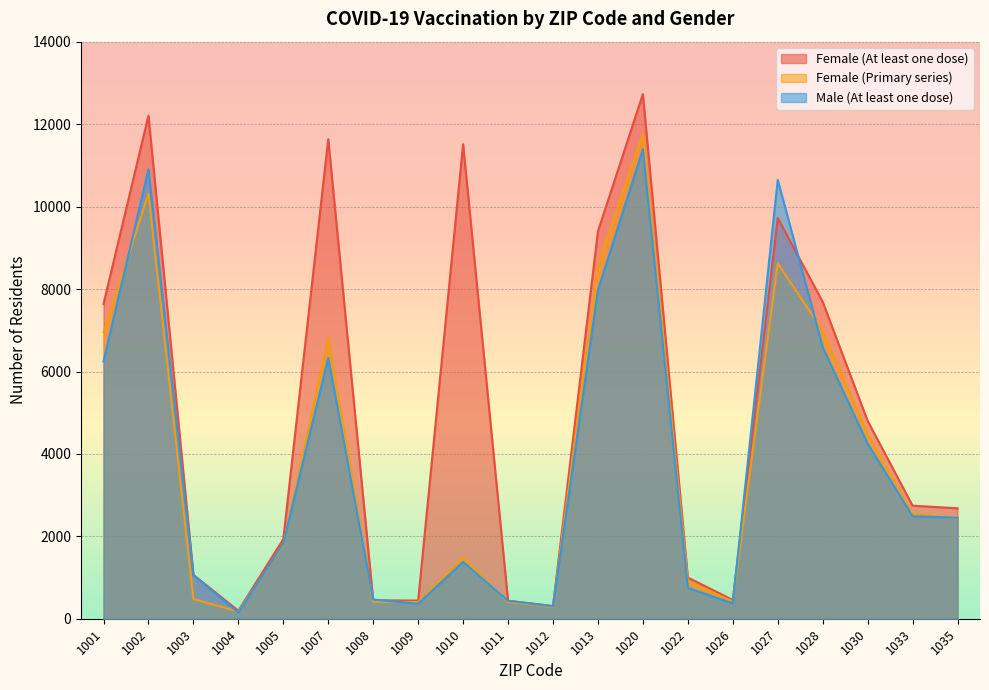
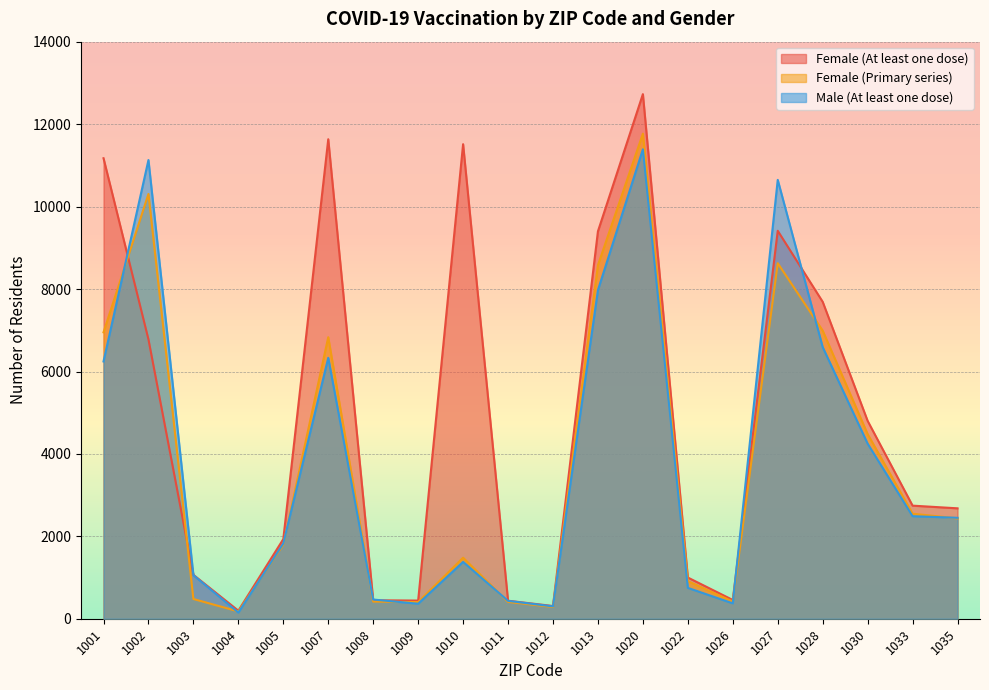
  {
    "Female (At least one dose)": {
-     "1001": 7600,
-     "1002": 12200,
+     "1001": 11200,
+     "1002": 6800,
      "1005": 1900,
      "1007": 11600,
      "1010": 11500,
      "1013": 9400,
      "1020": 12700,
      "1022": 1000,
-     "1027": 9700,
+     "1027": 9400,
      "1028": 7700,
      "1030": 4800,
      "1033": 2700,
      "1035": 2700
    },
    "Female (Primary series)": {
      "1001": 7000,
      "1002": 10300,
      "1003": 500,
      "1007": 6800,
      "1010": 1500,
      "1013": 8600,
      "1020": 11800,
      "1022": 900,
      "1027": 8600,
      "1028": 7000,
      "1030": 4500
    },
    "Male (At least one dose)": {
      "1001": 6200,
-     "1002": 10900,
+     "1002": 11100,
      "1007": 6300,
      "1010": 1400,
      "1013": 8000,
      "1020": 11400,
      "1022": 700,
      "1027": 10700,
      "1028": 6600,
      "1030": 4200
    }
  }
